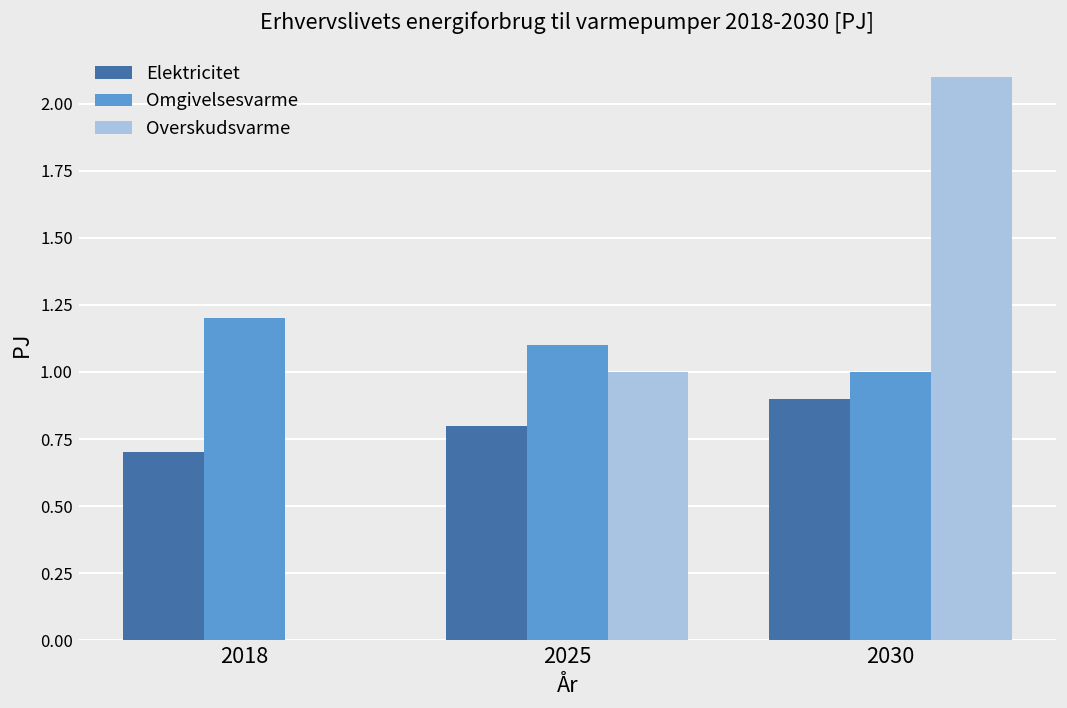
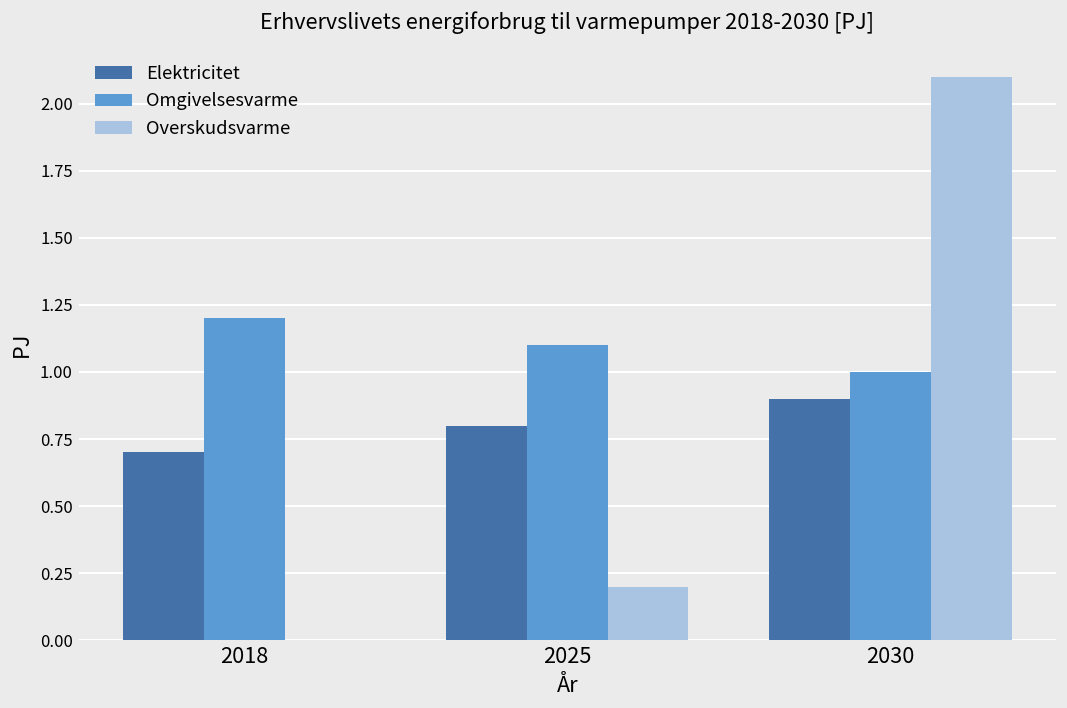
  {
    "Elektricitet": {
      "2018": 0.7,
      "2025": 0.8,
      "2030": 0.9
    },
    "Omgivelsesvarme": {
      "2018": 1.2,
      "2025": 1.1,
      "2030": 1.0
    },
    "Overskudsvarme": {
      "2018": 0.0,
-     "2025": 1.0,
+     "2025": 0.2,
      "2030": 2.1
    }
  }
